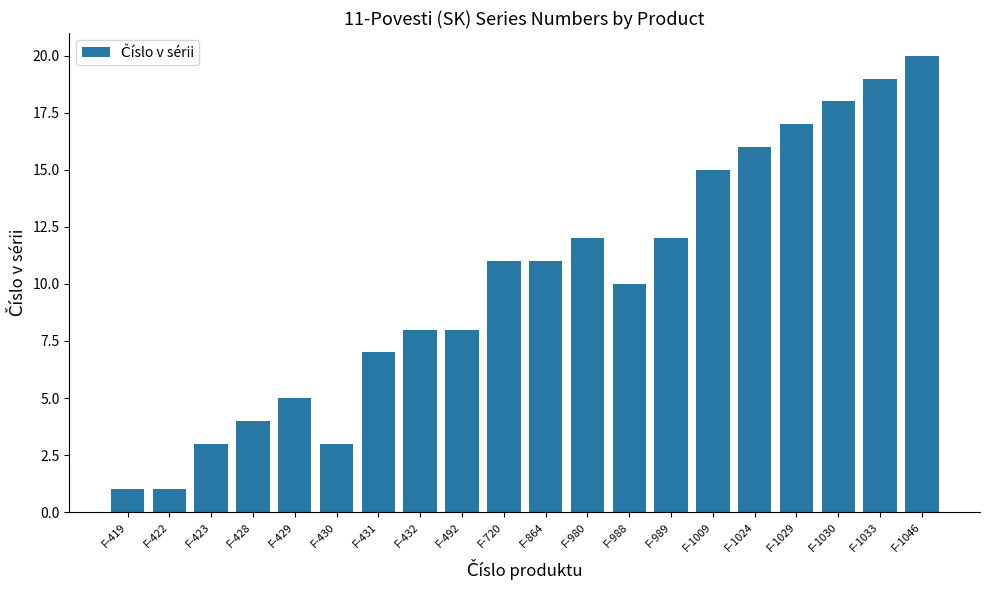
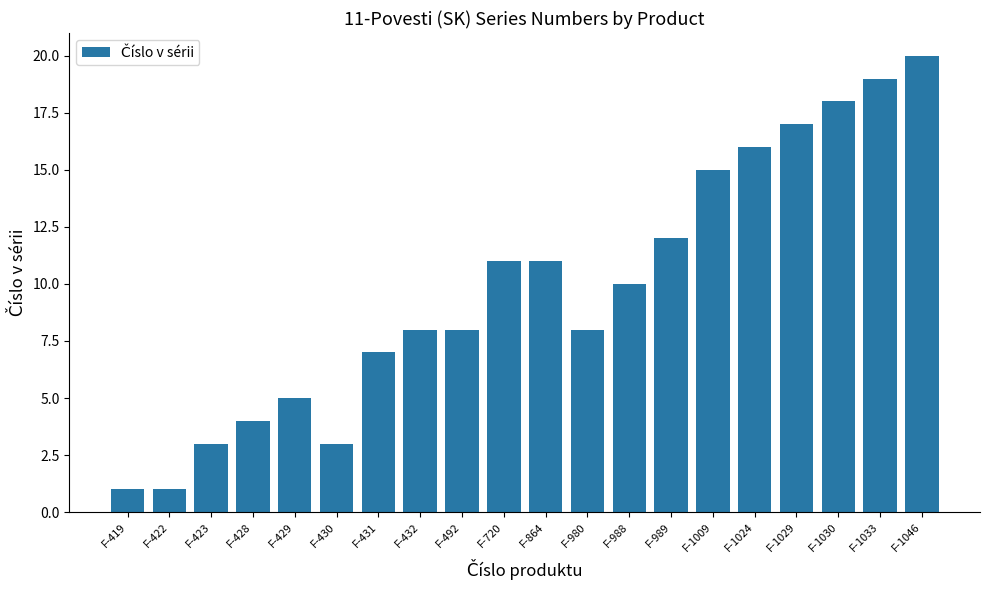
  {
    "F-419": 1,
    "F-422": 1,
    "F-423": 3,
    "F-428": 4,
    "F-429": 5,
    "F-430": 3,
    "F-431": 7,
    "F-432": 8,
    "F-492": 8,
    "F-720": 11,
    "F-864": 11,
-   "F-980": 12,
+   "F-980": 8,
    "F-988": 10,
    "F-989": 12,
    "F-1009": 15,
    "F-1024": 16,
    "F-1029": 17,
    "F-1030": 18,
    "F-1033": 19,
    "F-1046": 20
  }
